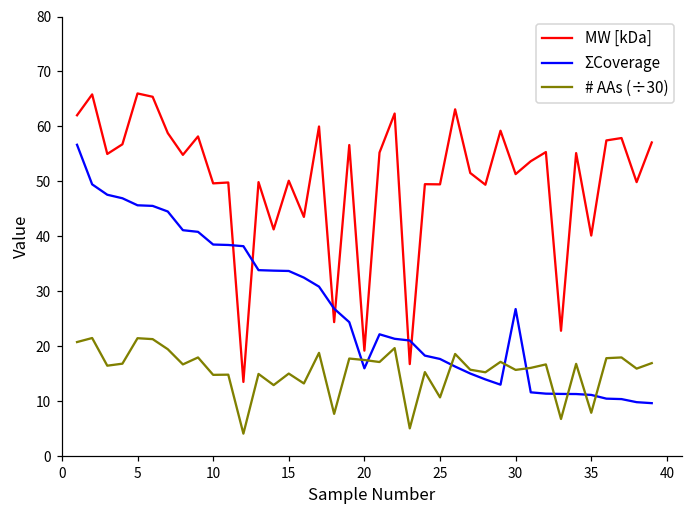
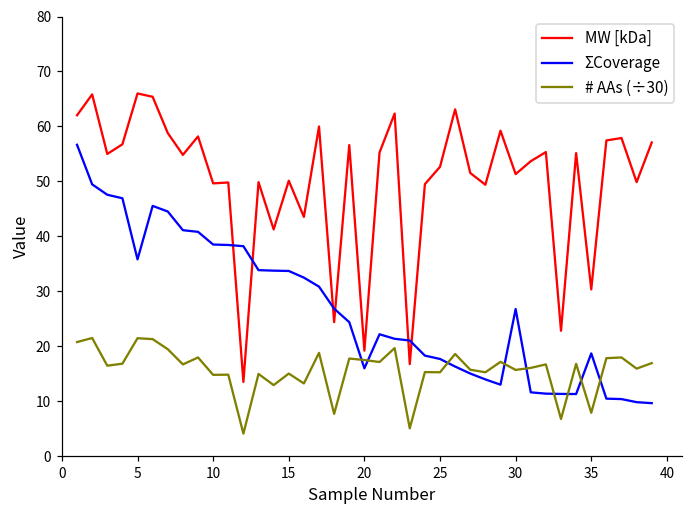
  {
    "MW [kDa]": {
      "5": 66,
      "10": 50,
      "15": 50,
      "20": 19,
-     "25": 49,
+     "25": 53,
      "30": 51,
-     "35": 40
+     "35": 30
    },
    "ΣCoverage": {
-     "5": 46,
+     "5": 36,
      "10": 39,
      "15": 34,
      "20": 16,
      "25": 18,
      "30": 27,
-     "35": 11
+     "35": 19
    },
    "# AAs (÷30)": {
      "5": 21,
      "10": 15,
      "15": 15,
      "20": 18,
-     "25": 11,
+     "25": 15,
      "30": 16,
      "35": 8
    }
  }
